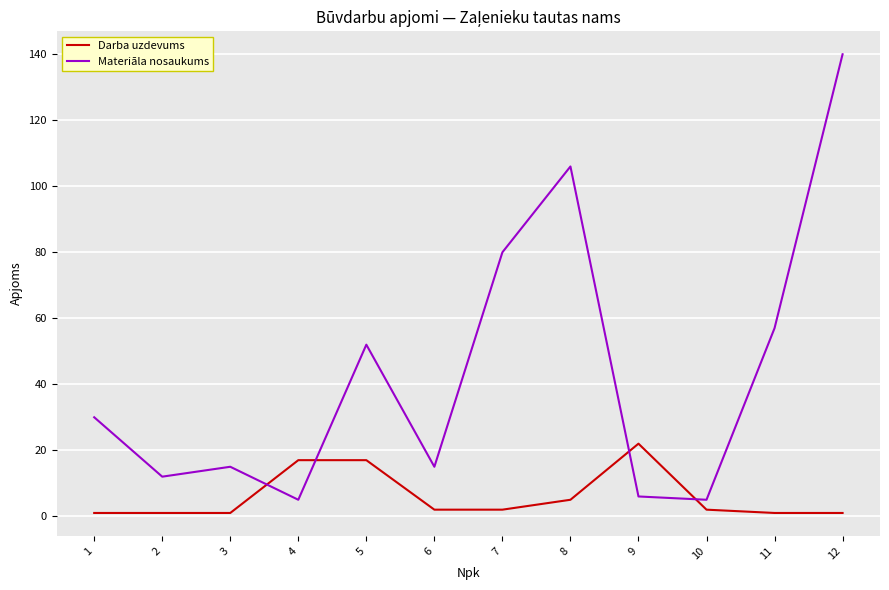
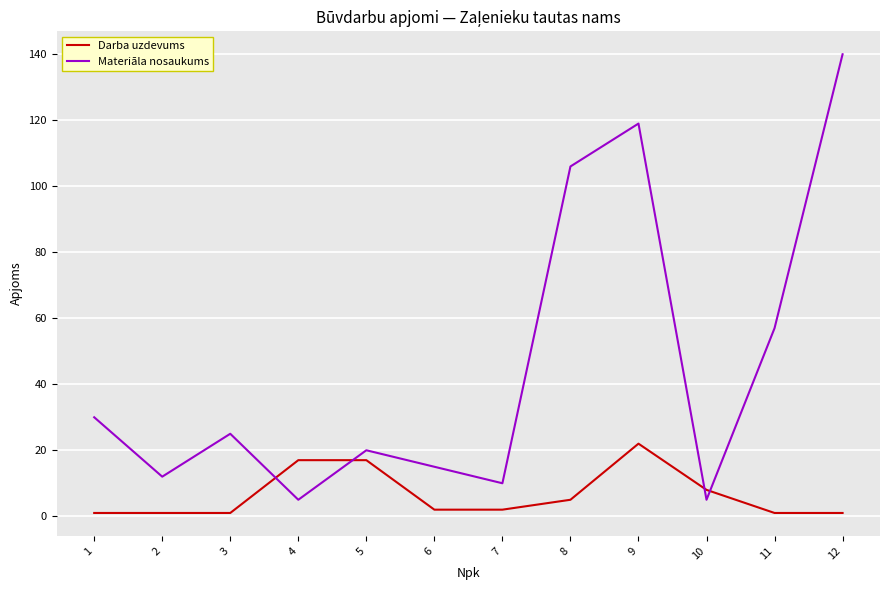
  {
    "Darba uzdevums": {
      "1": 1,
      "2": 1,
      "3": 1,
      "4": 17,
      "5": 17,
      "6": 2,
      "7": 2,
      "8": 5,
      "9": 22,
-     "10": 2,
+     "10": 8,
      "11": 1,
      "12": 1
    },
    "Materiāla nosaukums": {
      "1": 30,
      "2": 12,
-     "3": 15,
+     "3": 25,
      "4": 5,
-     "5": 52,
+     "5": 20,
      "6": 15,
-     "7": 80,
+     "7": 10,
      "8": 106,
-     "9": 6,
+     "9": 119,
      "10": 5,
      "11": 57,
      "12": 140
    }
  }
